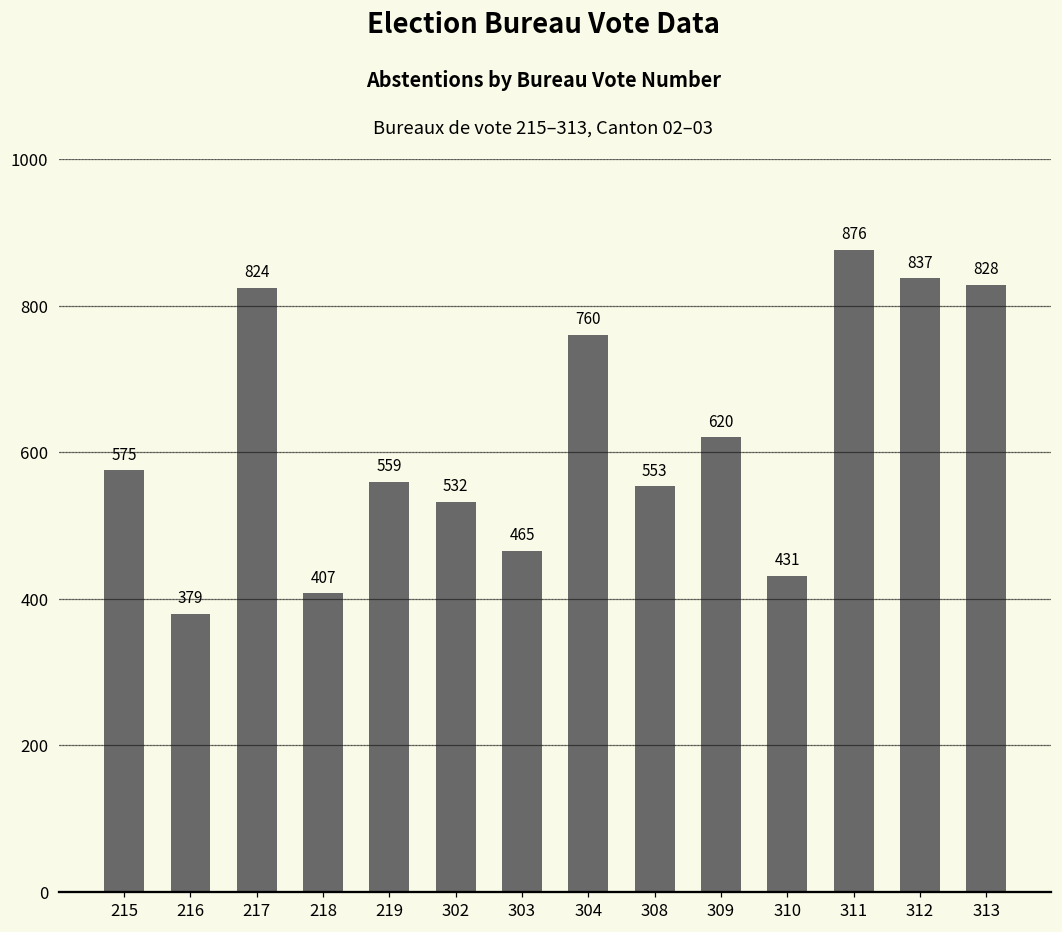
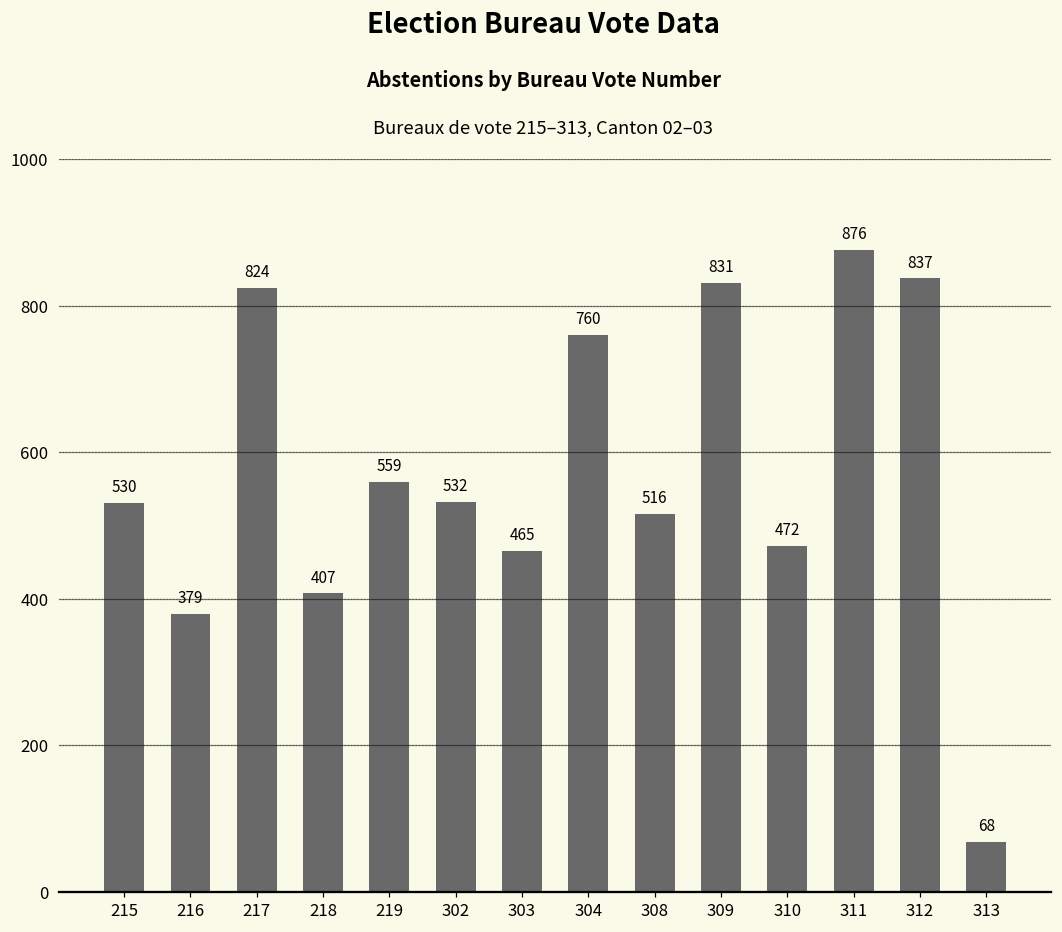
  {
-   "215": 575,
+   "215": 530,
    "216": 379,
    "217": 824,
    "218": 407,
    "219": 559,
    "302": 532,
    "303": 465,
    "304": 760,
-   "308": 553,
-   "309": 620,
-   "310": 431,
+   "308": 516,
+   "309": 831,
+   "310": 472,
    "311": 876,
    "312": 837,
-   "313": 828
+   "313": 68
  }
